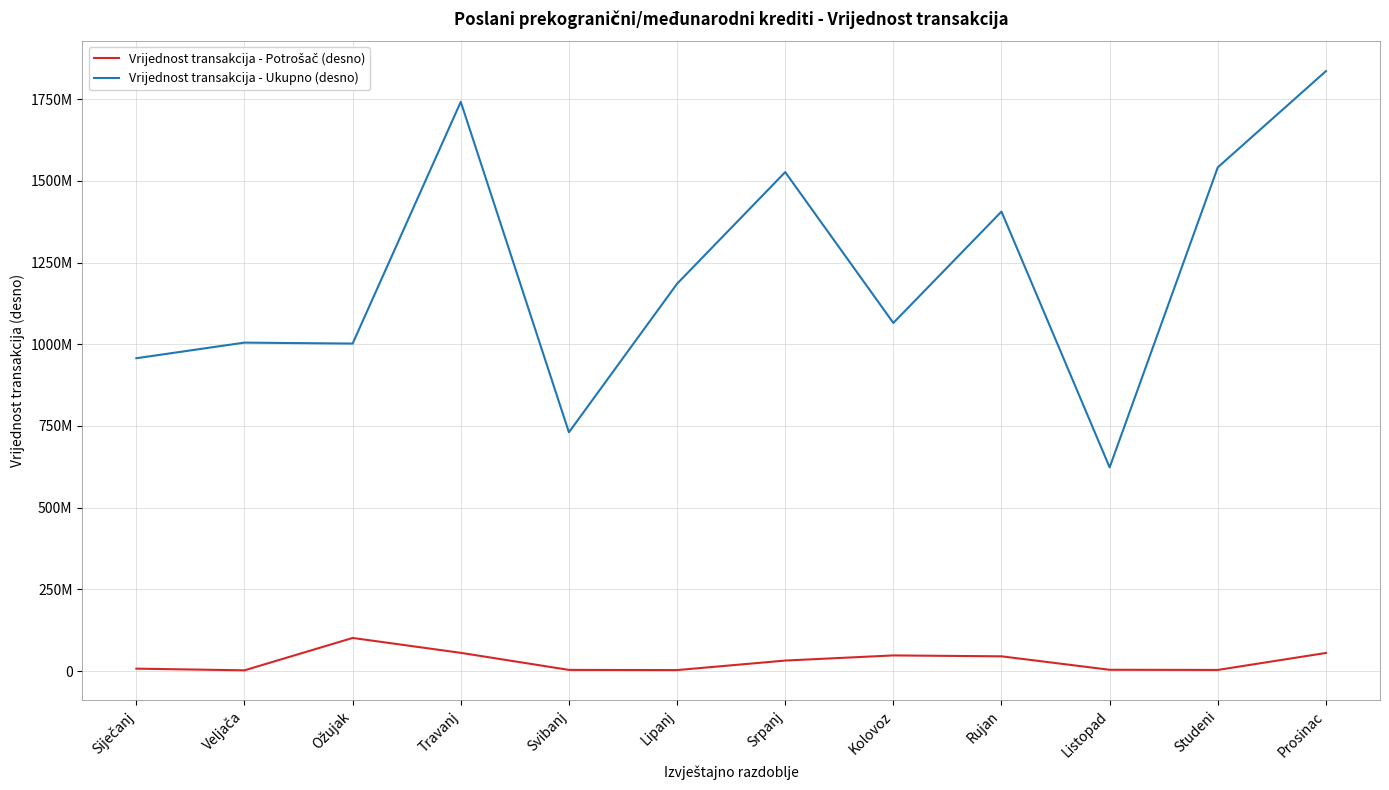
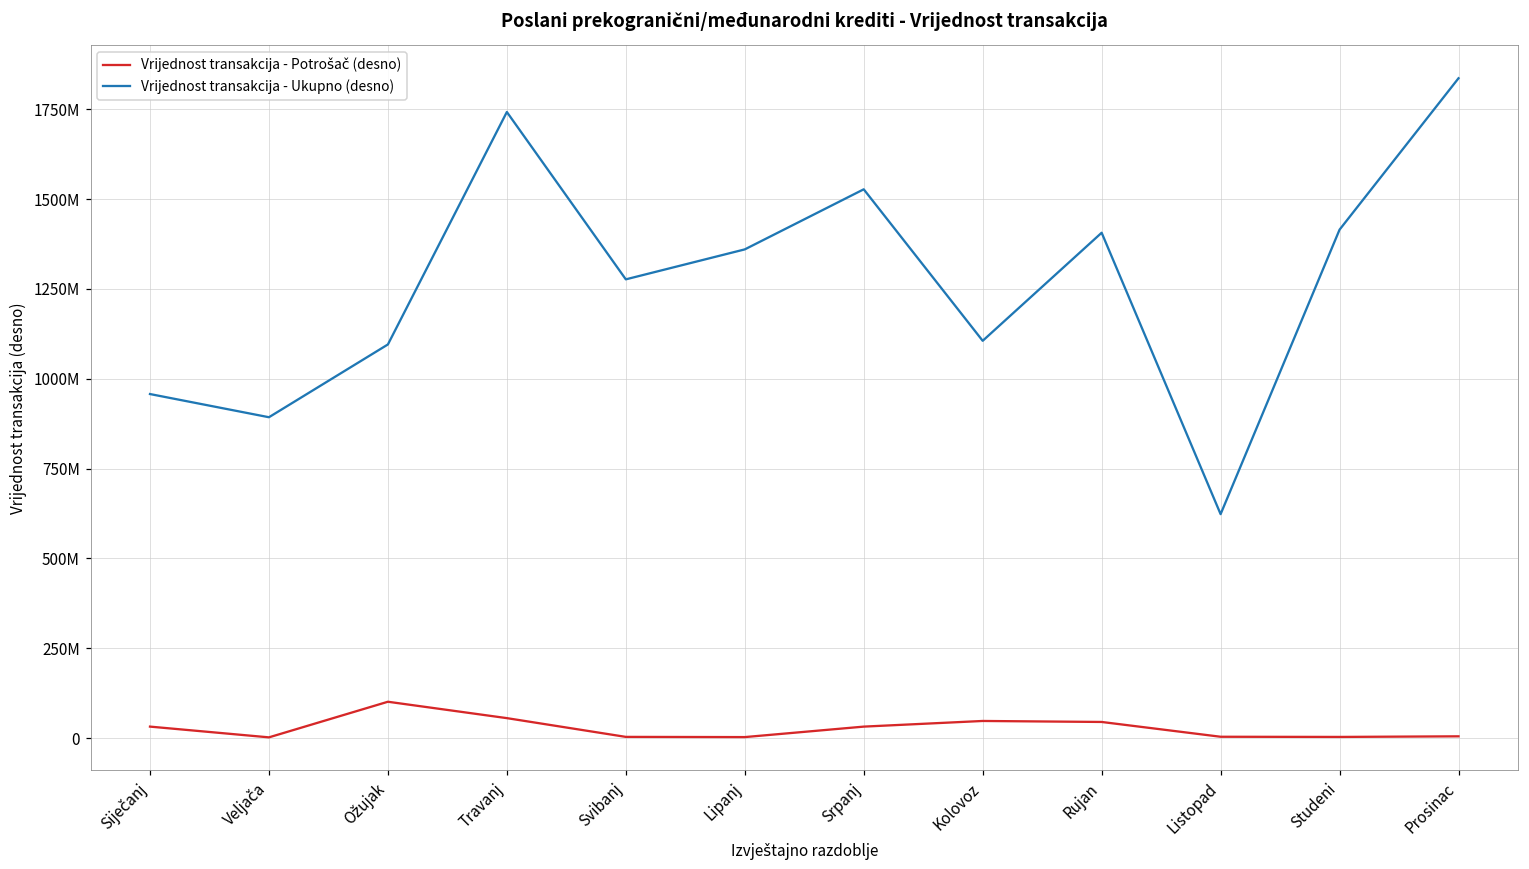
  {
    "Vrijednost transakcija - Potrošač (desno)": {
-     "Siječanj": 10000000,
+     "Siječanj": 30000000,
      "Veljača": 0,
      "Ožujak": 100000000,
      "Travanj": 60000000,
      "Svibanj": 0,
      "Lipanj": 0,
      "Srpanj": 30000000,
      "Kolovoz": 50000000,
      "Rujan": 40000000,
      "Listopad": 0,
      "Studeni": 0,
-     "Prosinac": 60000000
+     "Prosinac": 10000000
    },
    "Vrijednost transakcija - Ukupno (desno)": {
      "Siječanj": 960000000,
-     "Veljača": 1010000000,
-     "Ožujak": 1000000000,
+     "Veljača": 890000000,
+     "Ožujak": 1100000000,
      "Travanj": 1740000000,
-     "Svibanj": 730000000,
-     "Lipanj": 1190000000,
+     "Svibanj": 1280000000,
+     "Lipanj": 1360000000,
      "Srpanj": 1530000000,
-     "Kolovoz": 1070000000,
+     "Kolovoz": 1110000000,
      "Rujan": 1410000000,
      "Listopad": 620000000,
-     "Studeni": 1540000000,
+     "Studeni": 1410000000,
      "Prosinac": 1840000000
    }
  }
